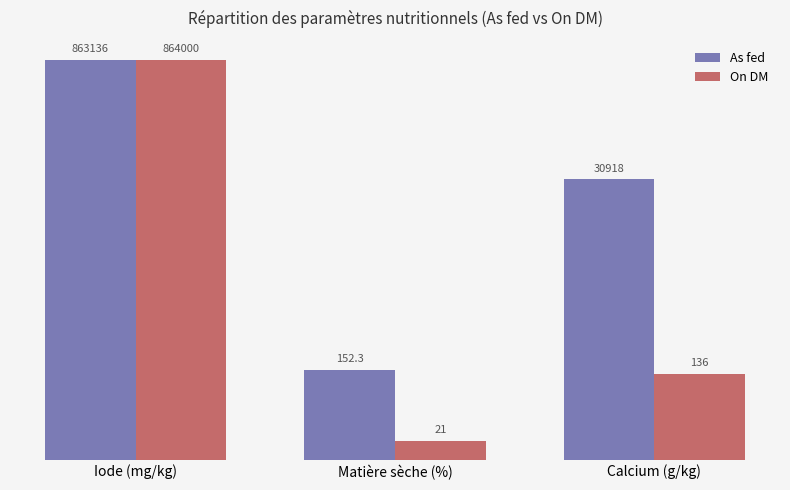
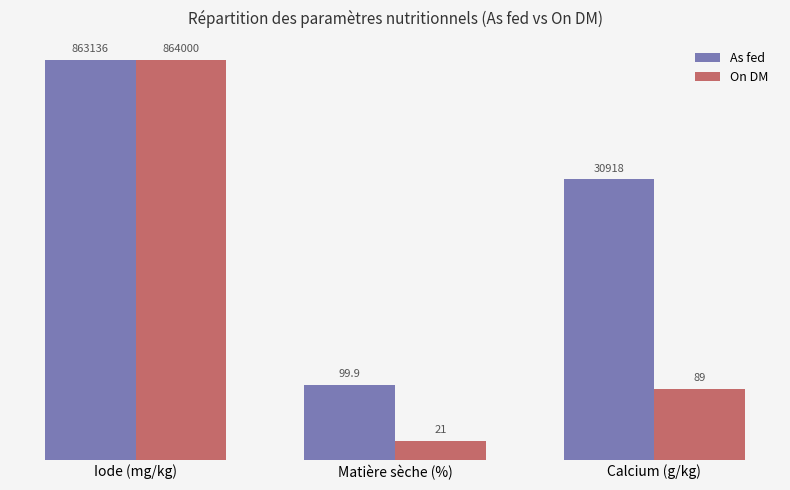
  {
    "As fed": {
      "Iode (mg/kg)": 863136,
-     "Matière sèche (%)": 152.3,
+     "Matière sèche (%)": 99.9,
      "Calcium (g/kg)": 30918
    },
    "On DM": {
      "Iode (mg/kg)": 864000,
      "Matière sèche (%)": 21,
-     "Calcium (g/kg)": 136
+     "Calcium (g/kg)": 89
    }
  }
